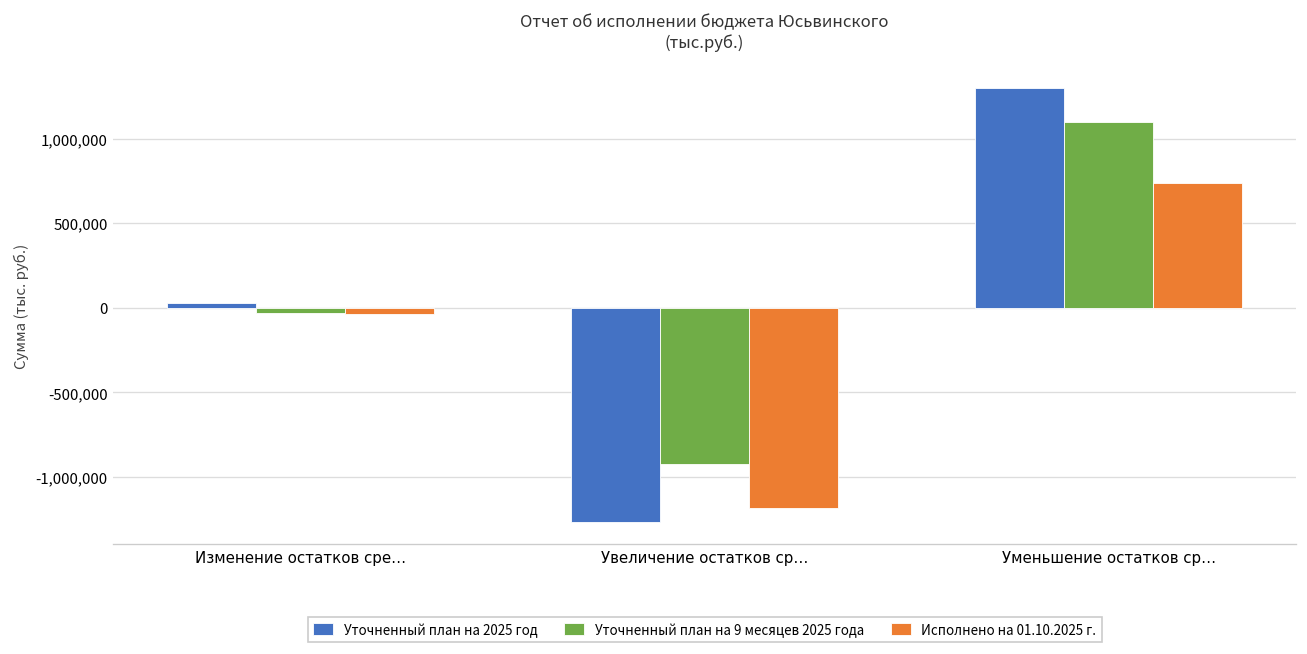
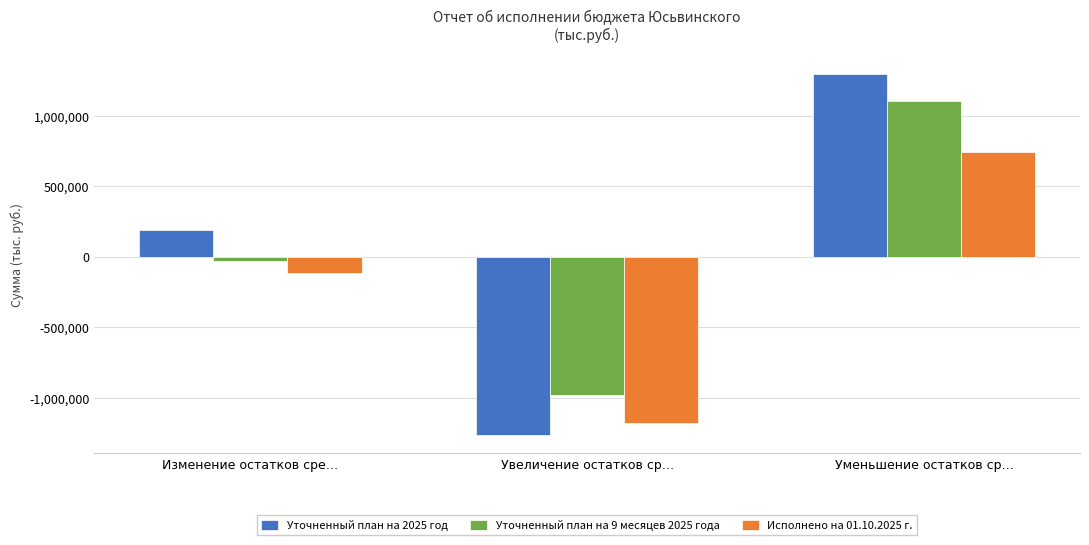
  {
    "Уточненный план на 2025 год": {
-     "Изменение остатков сре…": "30,000",
+     "Изменение остатков сре…": "190,000",
      "Увеличение остатков ср…": "-1,270,000",
      "Уменьшение остатков ср…": "1,300,000"
    },
    "Уточненный план на 9 месяцев 2025 года": {
      "Изменение остатков сре…": "-30,000",
-     "Увеличение остатков ср…": "-920,000",
+     "Увеличение остатков ср…": "-980,000",
      "Уменьшение остатков ср…": "1,100,000"
    },
    "Исполнено на 01.10.2025 г.": {
-     "Изменение остатков сре…": "-40,000",
+     "Изменение остатков сре…": "-120,000",
      "Увеличение остатков ср…": "-1,180,000",
      "Уменьшение остатков ср…": "740,000"
    }
  }
